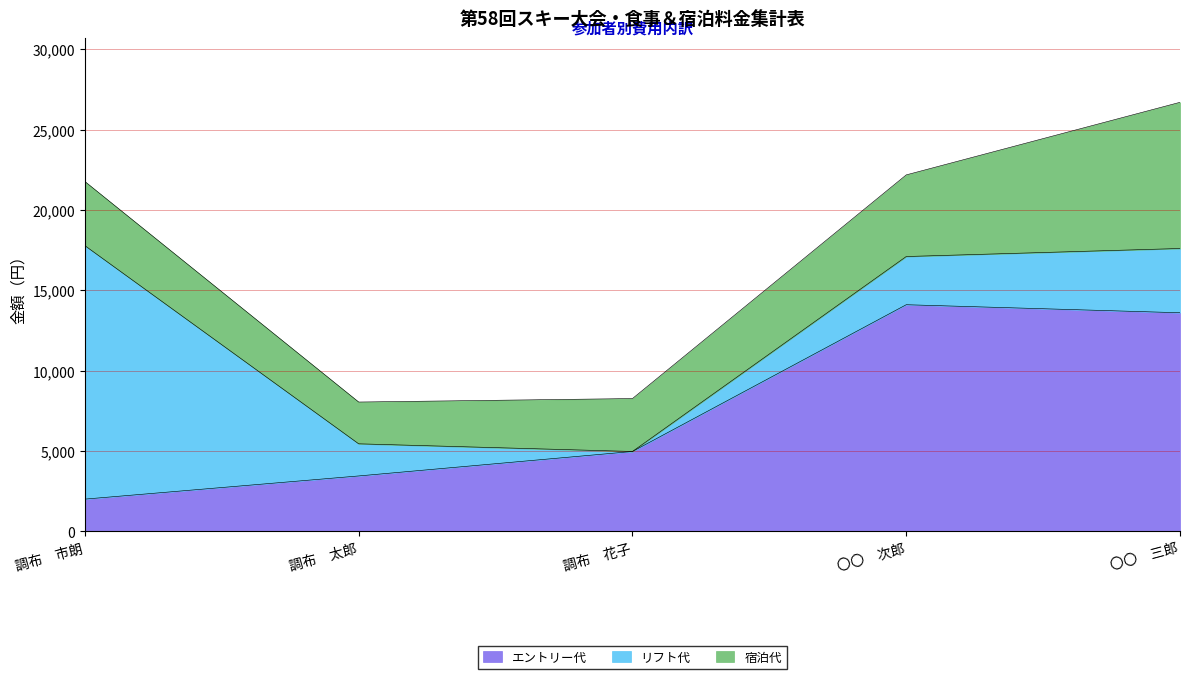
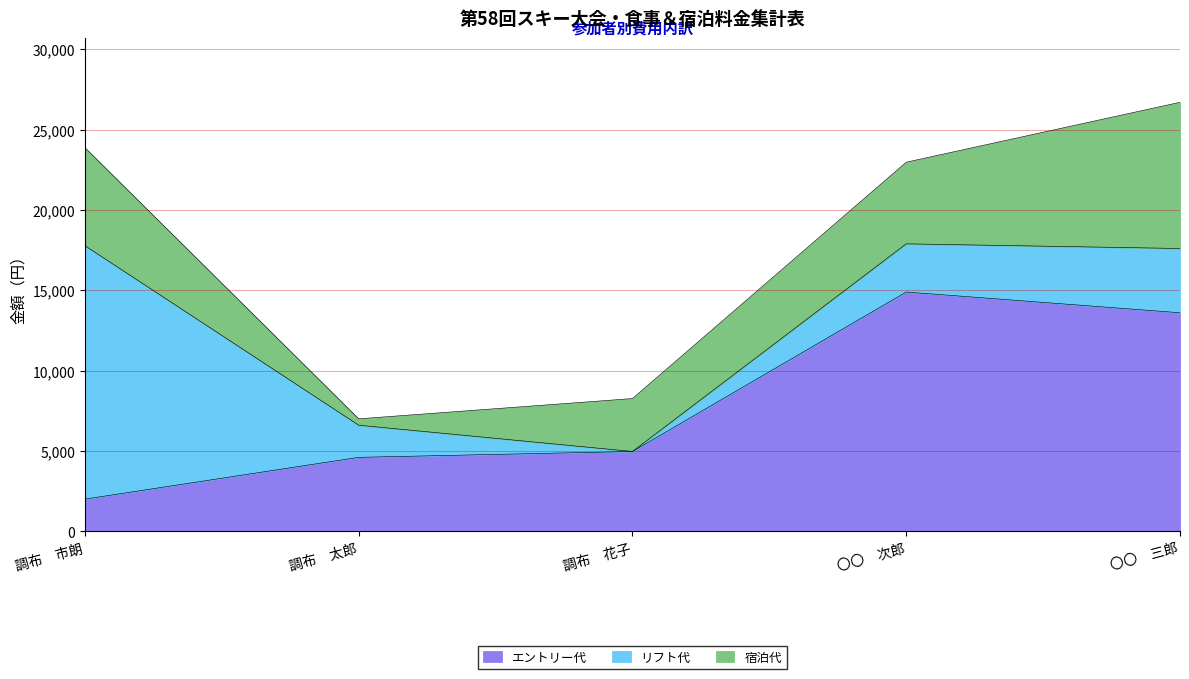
  {
    "エントリー代": {
      "調布 市朗": "2,000",
-     "調布 太郎": "3,400",
-     "〇〇 次郎": "14,100",
+     "調布 太郎": "4,600",
+     "〇〇 次郎": "14,900",
      "〇〇 三郎": "13,600"
    },
    "リフト代": {
      "調布 市朗": "15,800",
      "調布 太郎": "2,000",
      "〇〇 次郎": "3,000",
      "〇〇 三郎": "4,000"
    },
    "宿泊代": {
-     "調布 市朗": "4,000",
-     "調布 太郎": "2,600",
+     "調布 市朗": "6,100",
+     "調布 太郎": "400",
      "調布 花子": "3,300",
      "〇〇 次郎": "5,100",
      "〇〇 三郎": "9,100"
    }
  }
